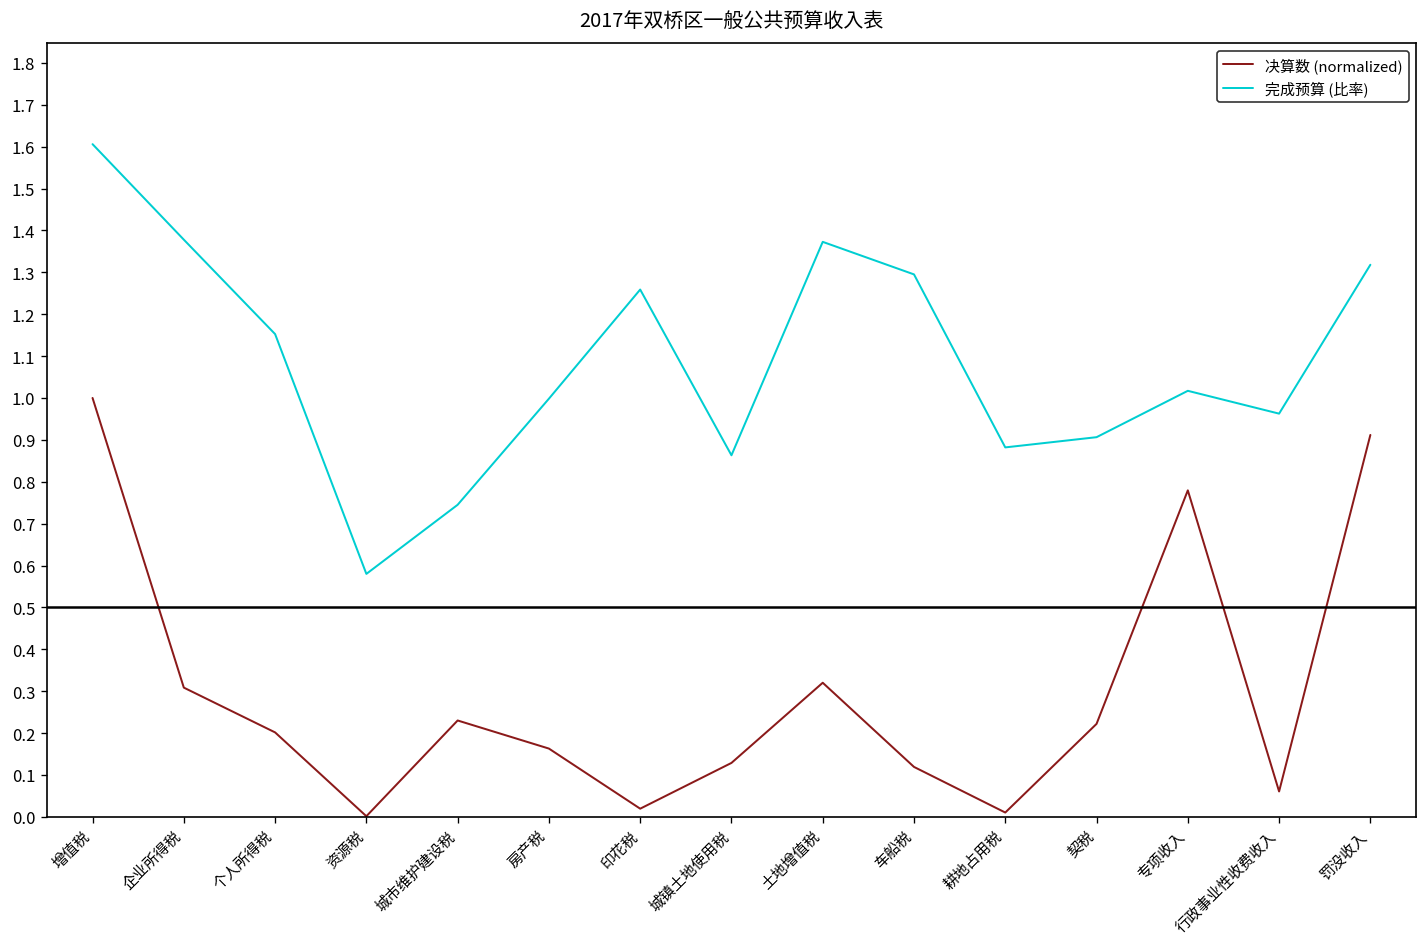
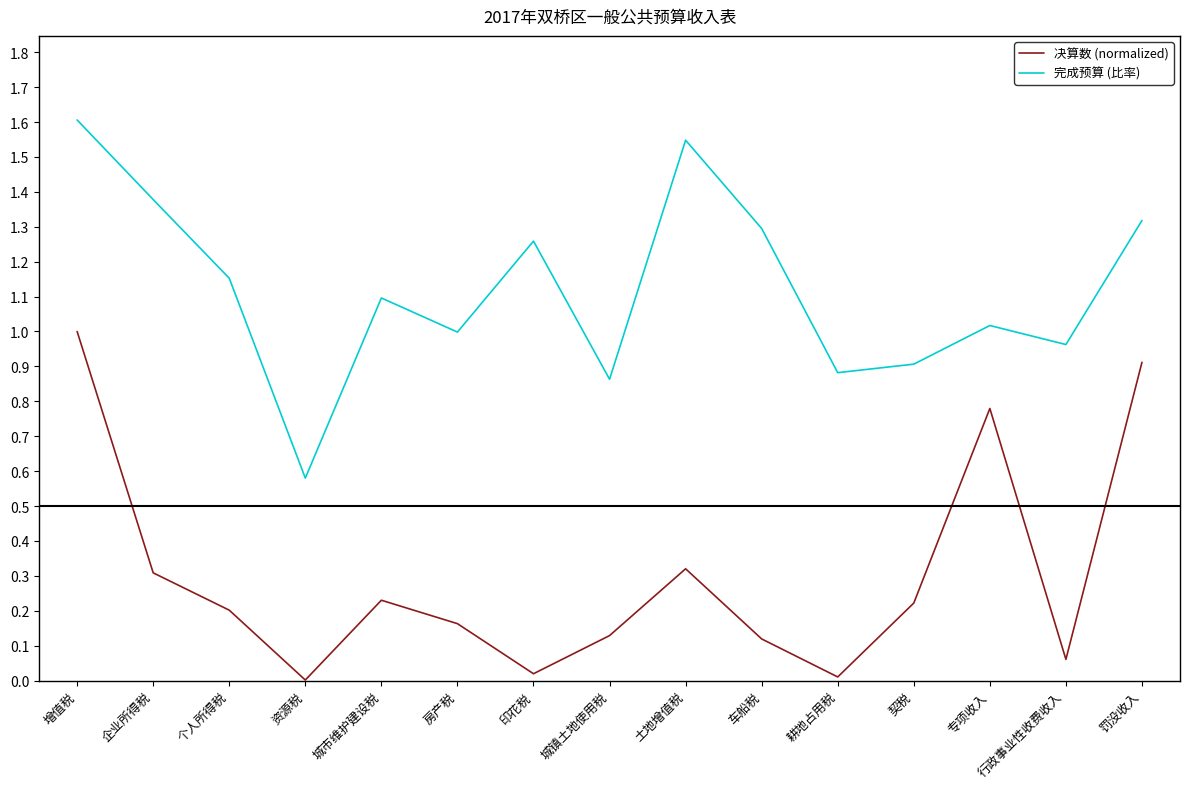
  {
    "决算数 (normalized)": {
      "增值税": 1.00,
      "企业所得税": 0.31,
      "个人所得税": 0.20,
      "资源税": 0.00,
      "城市维护建设税": 0.23,
      "房产税": 0.16,
      "印花税": 0.02,
      "城镇土地使用税": 0.13,
      "土地增值税": 0.32,
      "车船税": 0.12,
      "耕地占用税": 0.01,
      "契税": 0.22,
      "专项收入": 0.78,
      "行政事业性收费收入": 0.06,
      "罚没收入": 0.91
    },
    "完成预算 (比率)": {
      "增值税": 1.61,
      "企业所得税": 1.38,
      "个人所得税": 1.15,
      "资源税": 0.58,
-     "城市维护建设税": 0.75,
+     "城市维护建设税": 1.10,
      "房产税": 1.00,
      "印花税": 1.26,
      "城镇土地使用税": 0.86,
-     "土地增值税": 1.37,
+     "土地增值税": 1.55,
      "车船税": 1.30,
      "耕地占用税": 0.88,
      "契税": 0.91,
      "专项收入": 1.02,
      "行政事业性收费收入": 0.96,
      "罚没收入": 1.32
    }
  }
